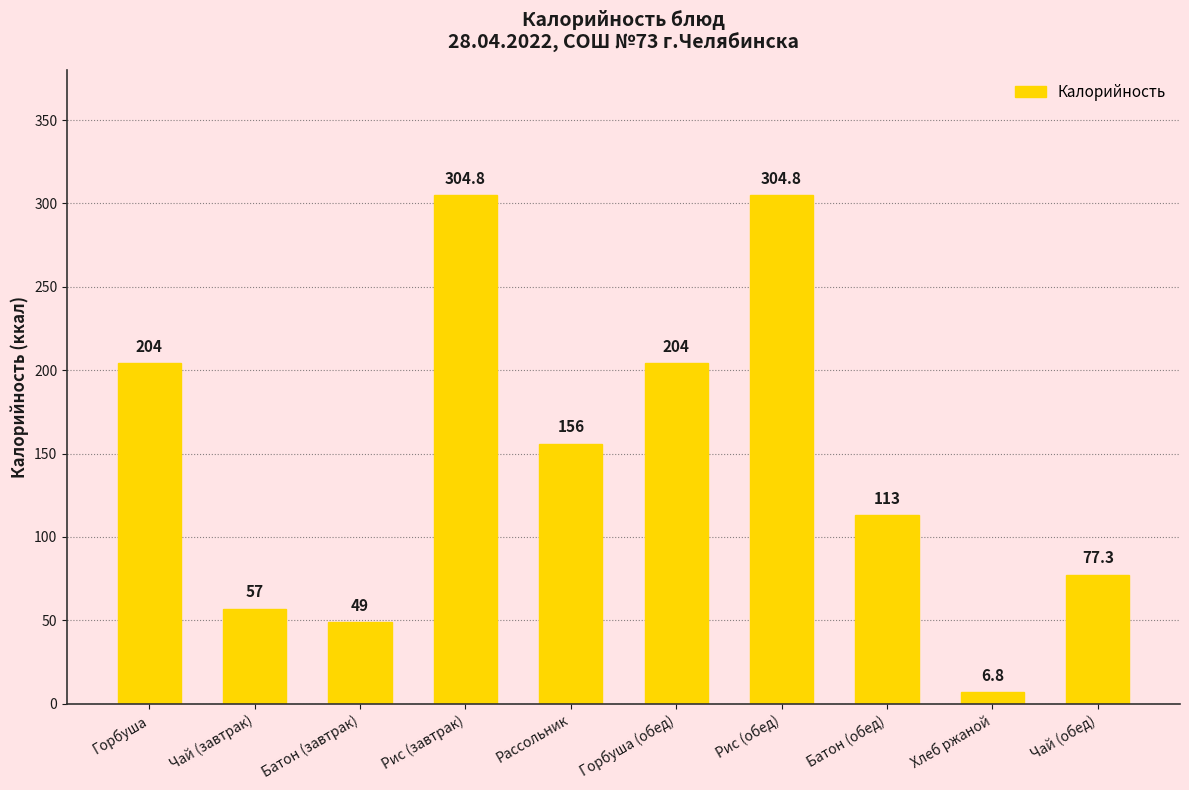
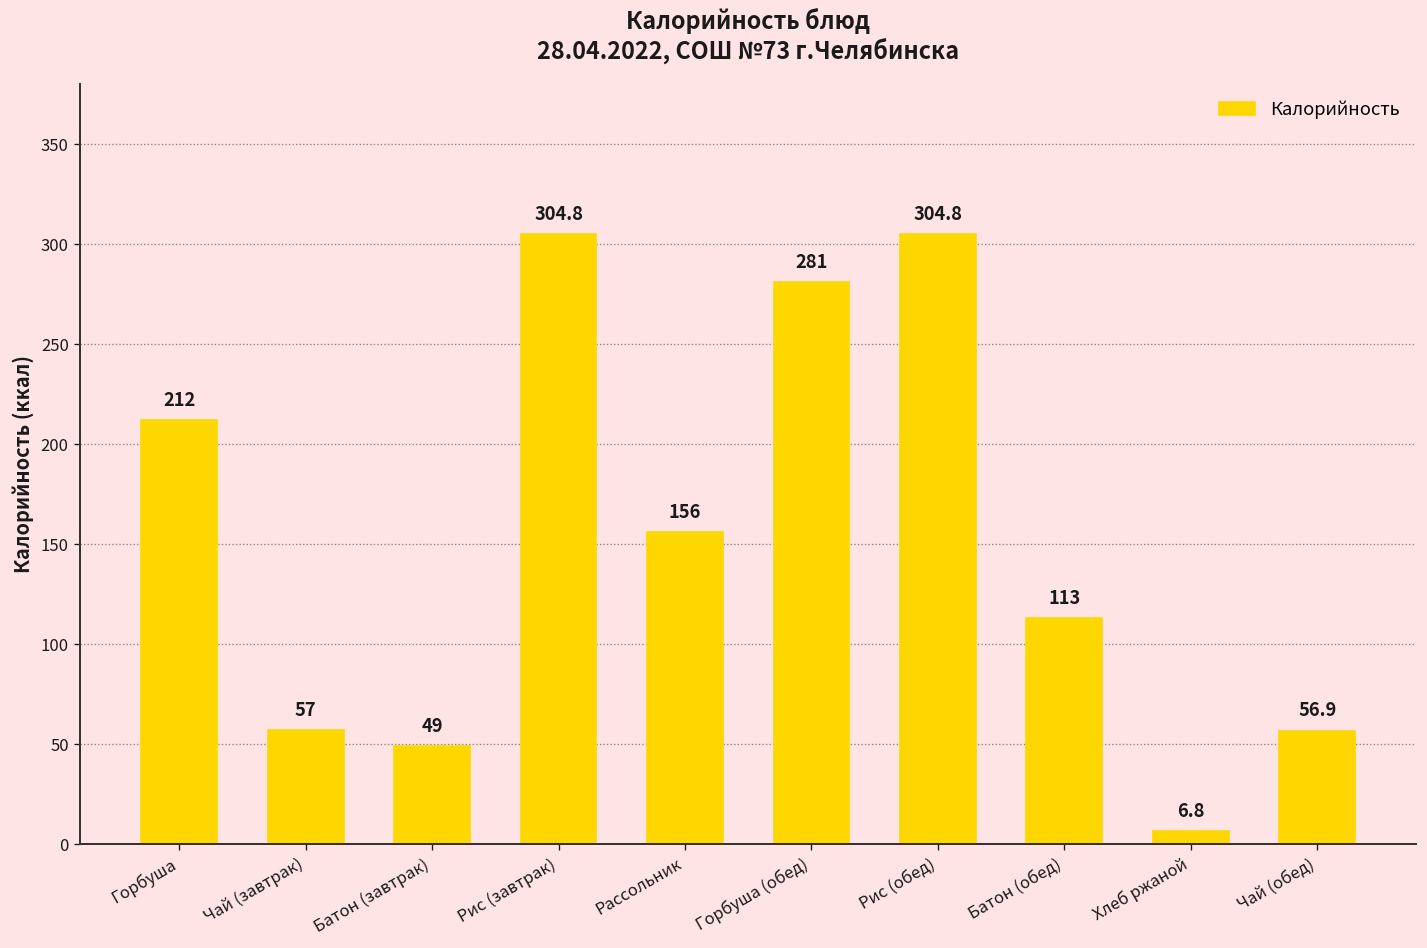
  {
-   "Горбуша": 204,
+   "Горбуша": 212,
    "Чай (завтрак)": 57,
    "Батон (завтрак)": 49,
    "Рис (завтрак)": 304.8,
    "Рассольник": 156,
-   "Горбуша (обед)": 204,
+   "Горбуша (обед)": 281,
    "Рис (обед)": 304.8,
    "Батон (обед)": 113,
    "Хлеб ржаной": 6.8,
-   "Чай (обед)": 77.3
+   "Чай (обед)": 56.9
  }
